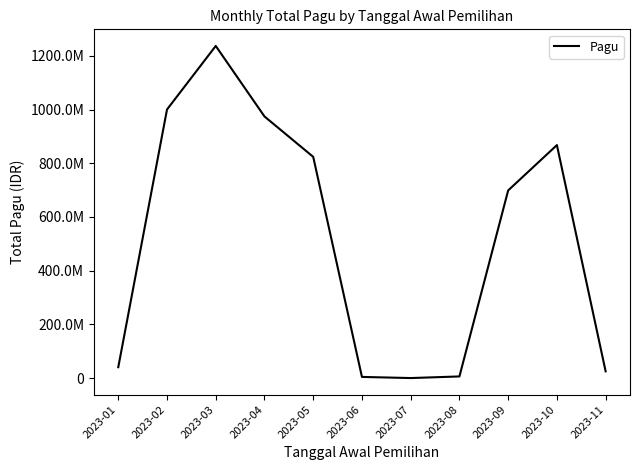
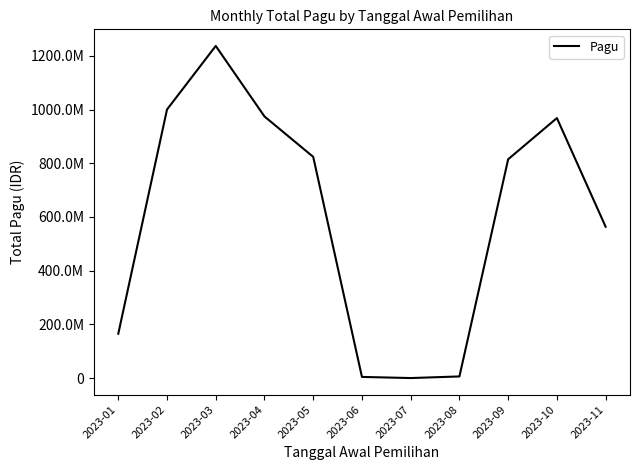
  {
-   "2023-01": 40000000,
+   "2023-01": 170000000,
    "2023-02": 1000000000,
    "2023-03": 1240000000,
    "2023-04": 970000000,
    "2023-05": 820000000,
    "2023-06": 0,
    "2023-07": 0,
    "2023-08": 10000000,
-   "2023-09": 700000000,
-   "2023-10": 870000000,
-   "2023-11": 30000000
+   "2023-09": 810000000,
+   "2023-10": 970000000,
+   "2023-11": 560000000
  }
